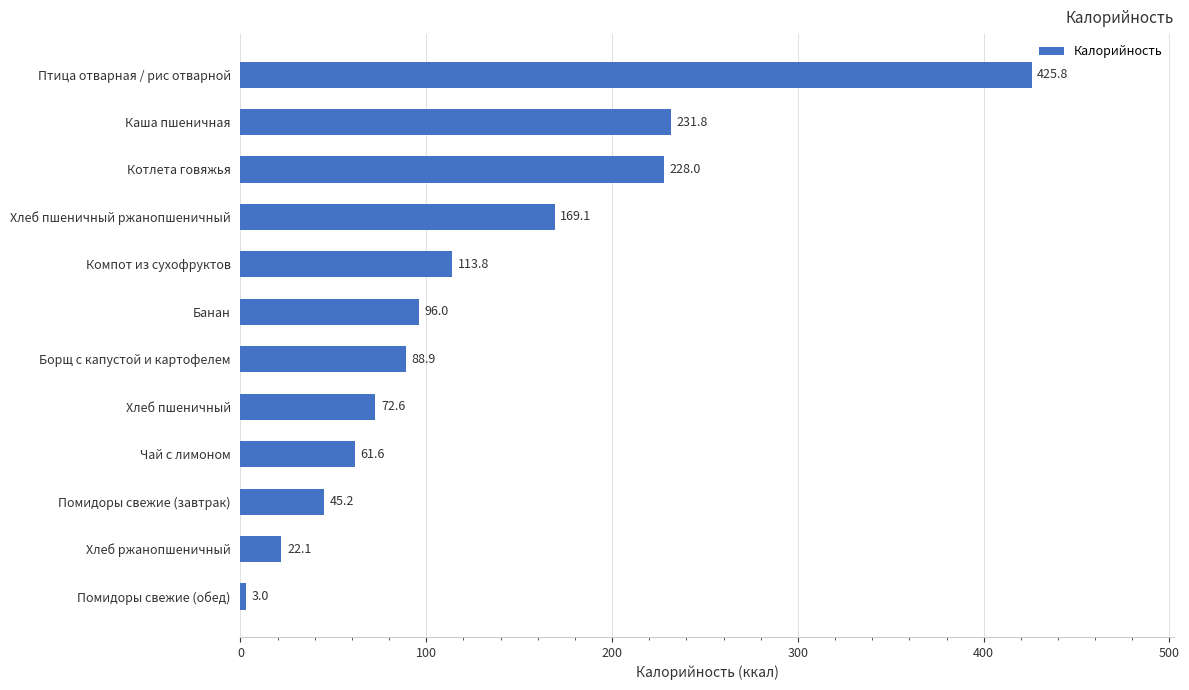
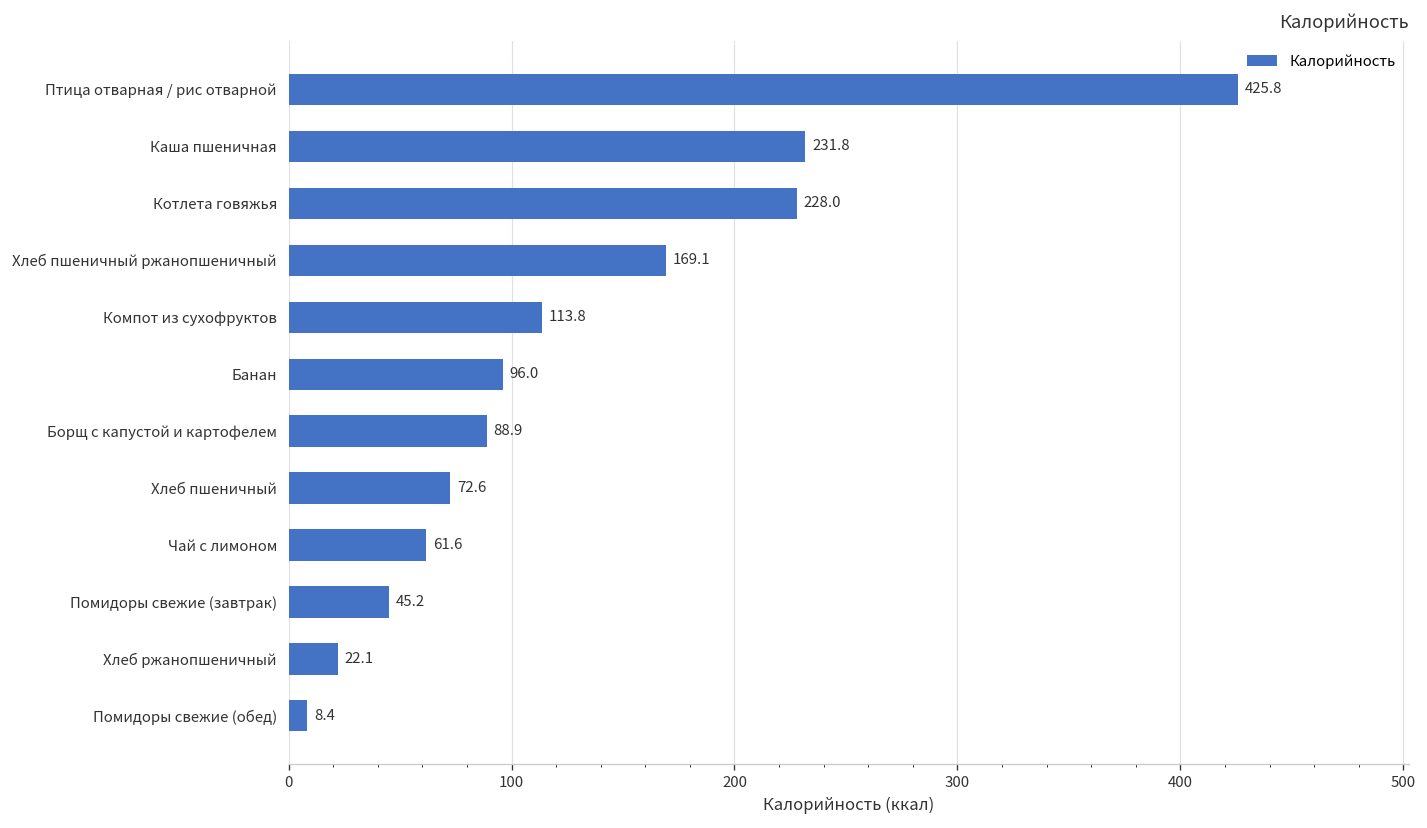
  {
    "Птица отварная / рис отварной": 425.8,
    "Каша пшеничная": 231.8,
    "Котлета говяжья": 228.0,
    "Хлеб пшеничный ржанопшеничный": 169.1,
    "Компот из сухофруктов": 113.8,
    "Банан": 96.0,
    "Борщ с капустой и картофелем": 88.9,
    "Хлеб пшеничный": 72.6,
    "Чай с лимоном": 61.6,
    "Помидоры свежие (завтрак)": 45.2,
    "Хлеб ржанопшеничный": 22.1,
-   "Помидоры свежие (обед)": 3.0
+   "Помидоры свежие (обед)": 8.4
  }
